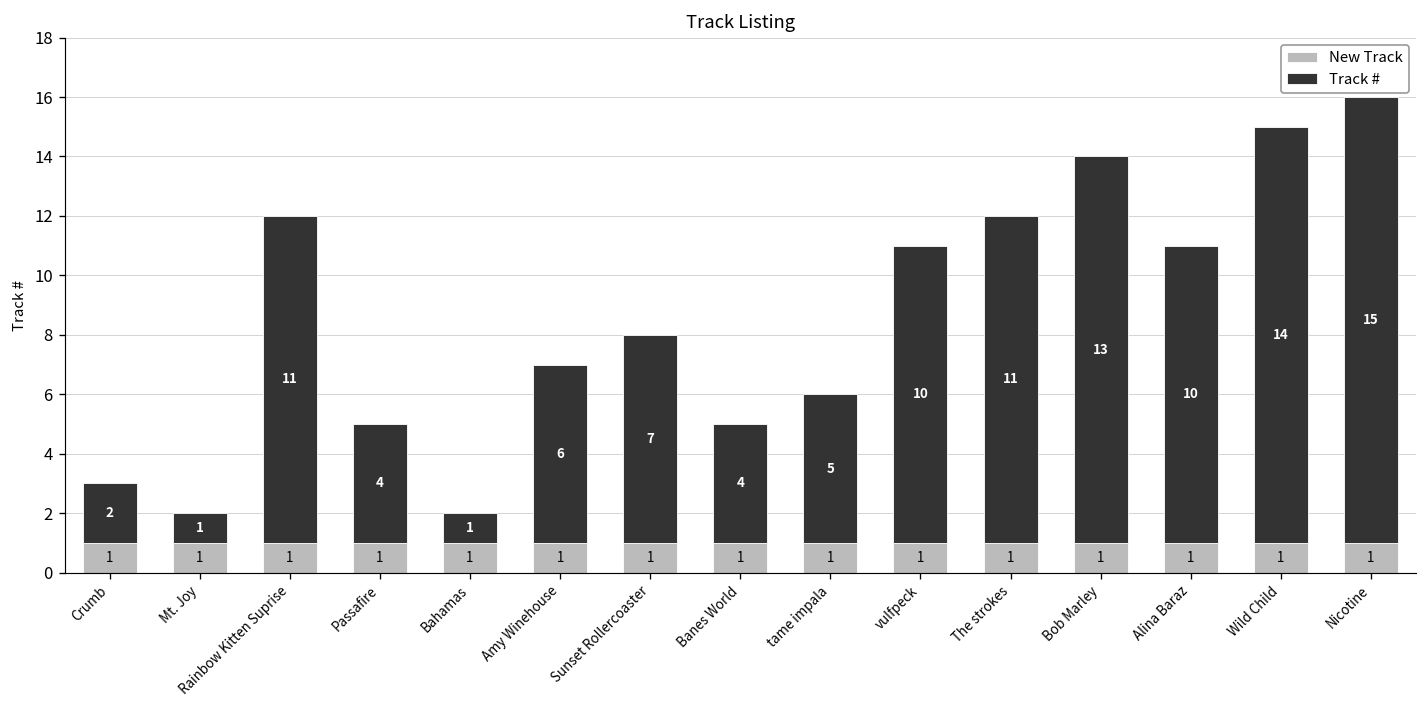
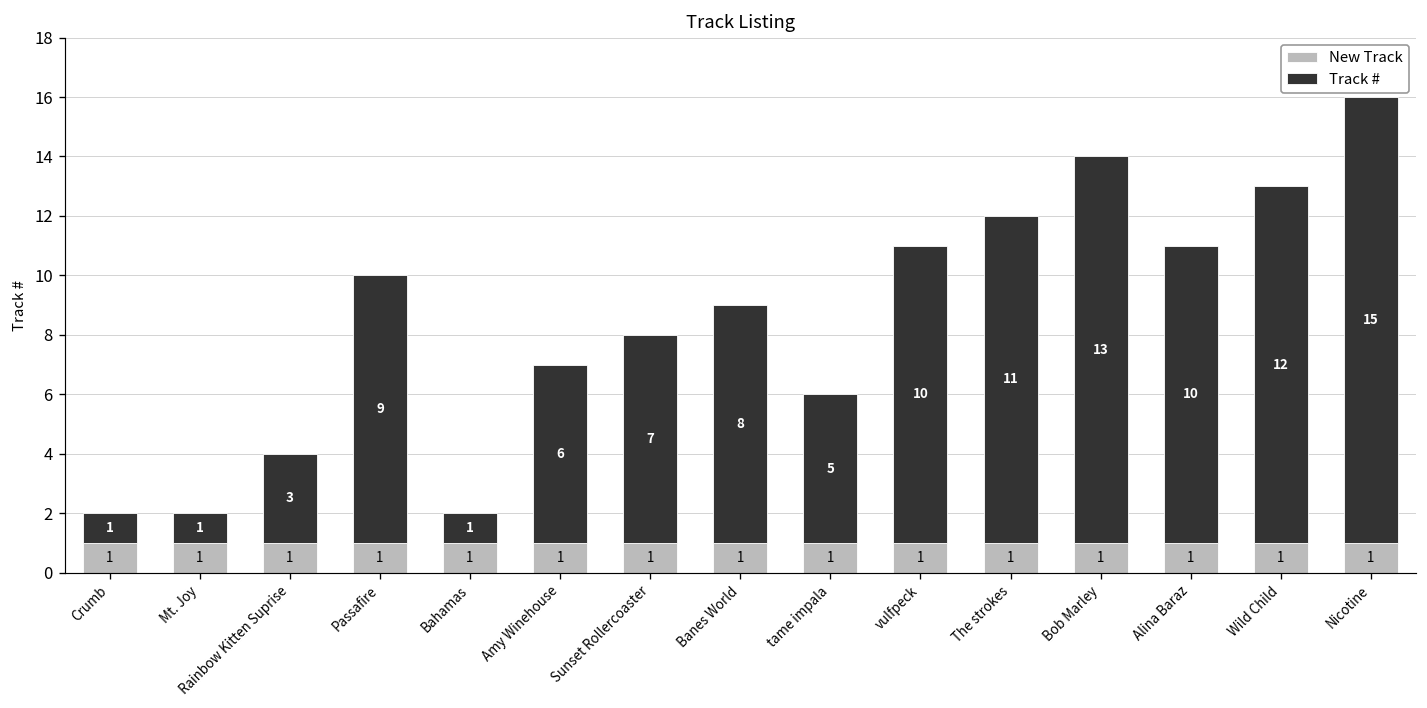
  {
    "New Track": {
      "Crumb": 1,
      "Mt. Joy": 1,
      "Rainbow Kitten Suprise": 1,
      "Passafire": 1,
      "Bahamas": 1,
      "Amy Winehouse": 1,
      "Sunset Rollercoaster": 1,
      "Banes World": 1,
      "tame impala": 1,
      "vulfpeck": 1,
      "The strokes": 1,
      "Bob Marley": 1,
      "Alina Baraz": 1,
      "Wild Child": 1,
      "Nicotine": 1
    },
    "Track #": {
-     "Crumb": 2,
+     "Crumb": 1,
      "Mt. Joy": 1,
-     "Rainbow Kitten Suprise": 11,
-     "Passafire": 4,
+     "Rainbow Kitten Suprise": 3,
+     "Passafire": 9,
      "Bahamas": 1,
      "Amy Winehouse": 6,
      "Sunset Rollercoaster": 7,
-     "Banes World": 4,
+     "Banes World": 8,
      "tame impala": 5,
      "vulfpeck": 10,
      "The strokes": 11,
      "Bob Marley": 13,
      "Alina Baraz": 10,
-     "Wild Child": 14,
+     "Wild Child": 12,
      "Nicotine": 15
    }
  }
